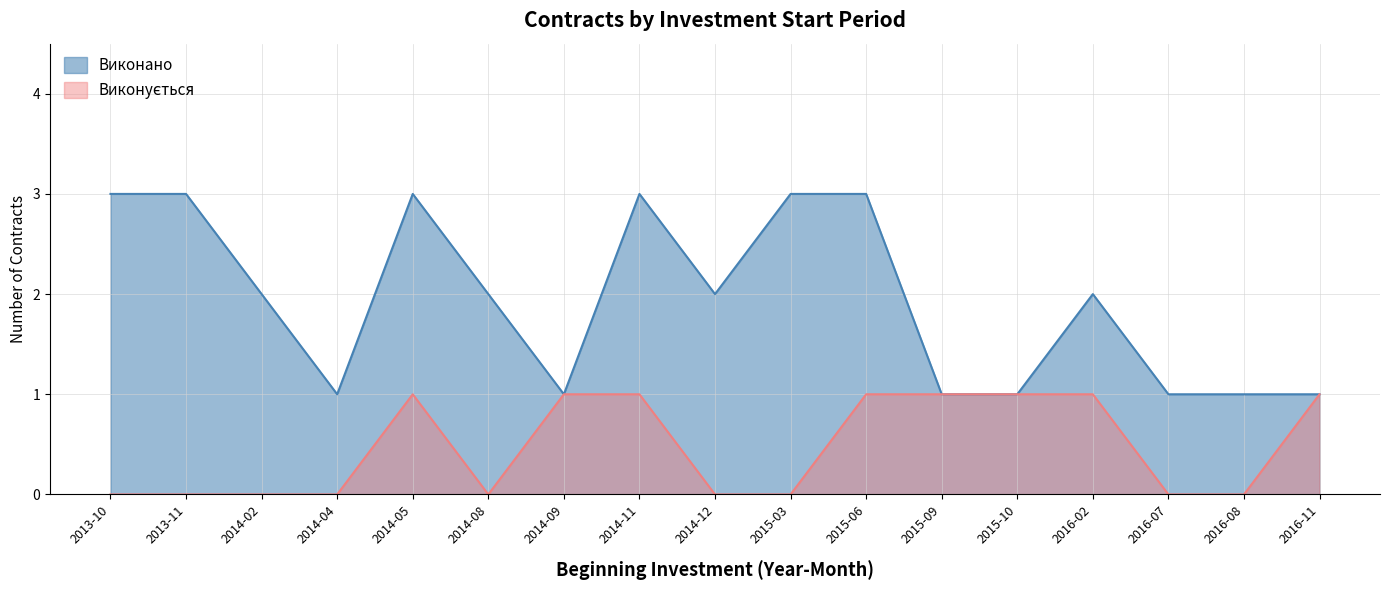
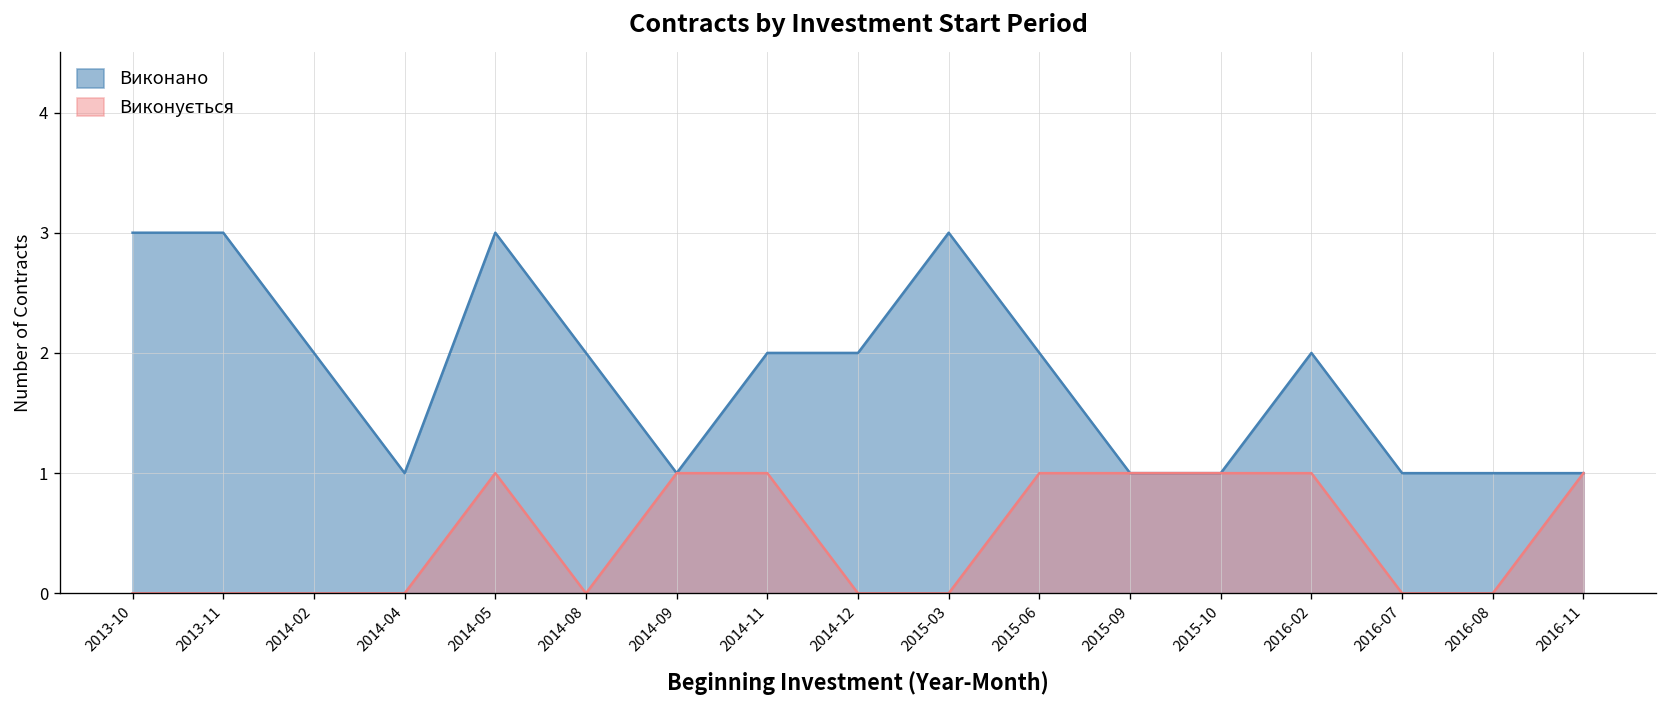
  {
    "Виконано": {
      "2013-10": 3,
      "2013-11": 3,
      "2014-02": 2,
      "2014-04": 1,
      "2014-05": 3,
      "2014-08": 2,
-     "2014-11": 3,
+     "2014-11": 2,
      "2014-12": 2,
      "2015-03": 3,
-     "2015-06": 3,
+     "2015-06": 2,
      "2016-02": 2,
      "2016-07": 1,
      "2016-08": 1
    },
    "Виконується": {
      "2013-10": 0,
      "2013-11": 0,
      "2014-02": 0,
      "2014-04": 0,
      "2014-05": 1,
      "2014-08": 0,
      "2014-11": 1,
      "2014-12": 0,
      "2015-03": 0,
      "2015-06": 1,
      "2016-02": 1,
      "2016-07": 0,
      "2016-08": 0
    }
  }
